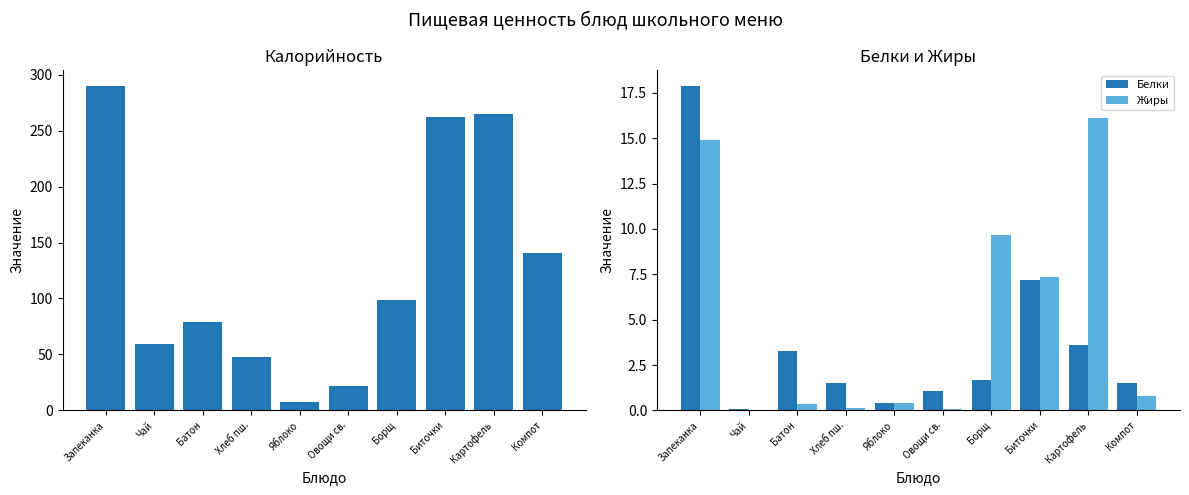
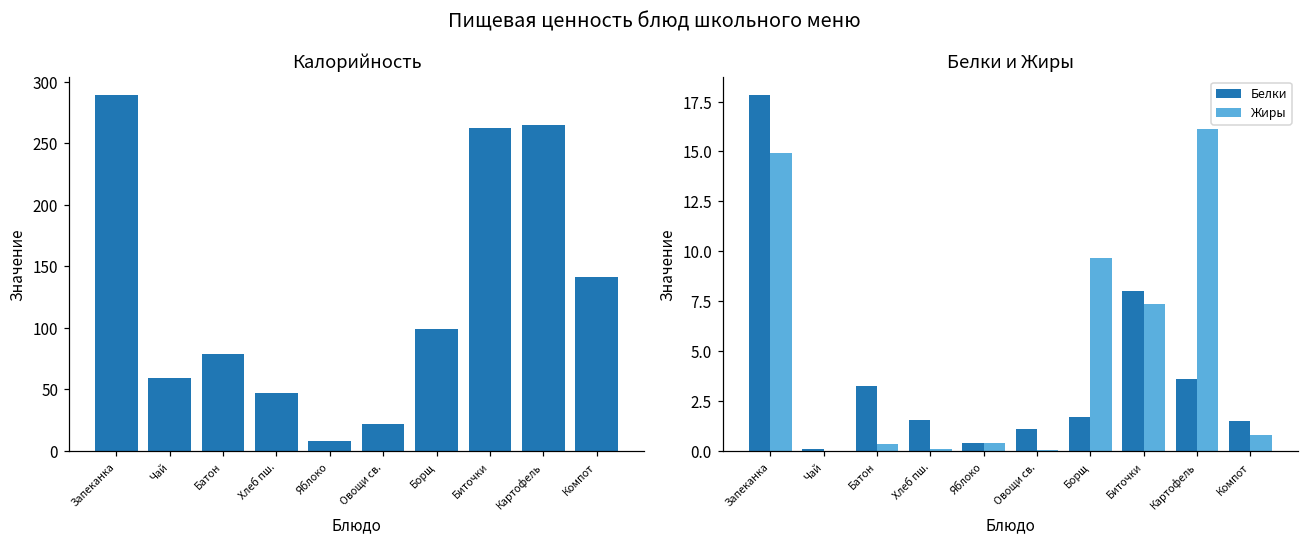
  {
    "Калорийность": {
      "Запеканка": 289,
      "Чай": 59,
      "Батон": 79,
      "Хлеб пш.": 47,
      "Яблоко": 8,
      "Овощи св.": 22,
      "Борщ": 99,
      "Биточки": 262,
      "Картофель": 265,
      "Компот": 141
    },
    "Белки и Жиры": {
      "Белки": {
        "Запеканка": 17.9,
        "Батон": 3.3,
        "Хлеб пш.": 1.5,
        "Яблоко": 0.4,
        "Овощи св.": 1.1,
        "Борщ": 1.7,
-       "Биточки": 7.2,
+       "Биточки": 8.0,
        "Картофель": 3.6,
        "Компот": 1.5
      },
      "Жиры": {
        "Запеканка": 14.9,
        "Чай": 0.0,
        "Батон": 0.4,
        "Яблоко": 0.4,
        "Борщ": 9.7,
        "Биточки": 7.4,
        "Картофель": 16.1,
        "Компот": 0.8
      }
    }
  }
